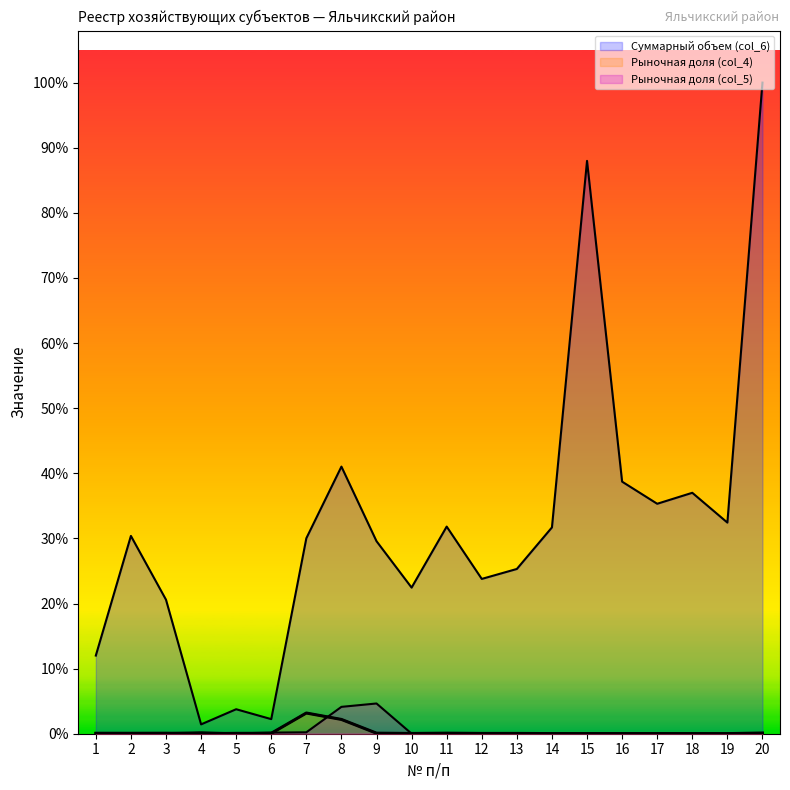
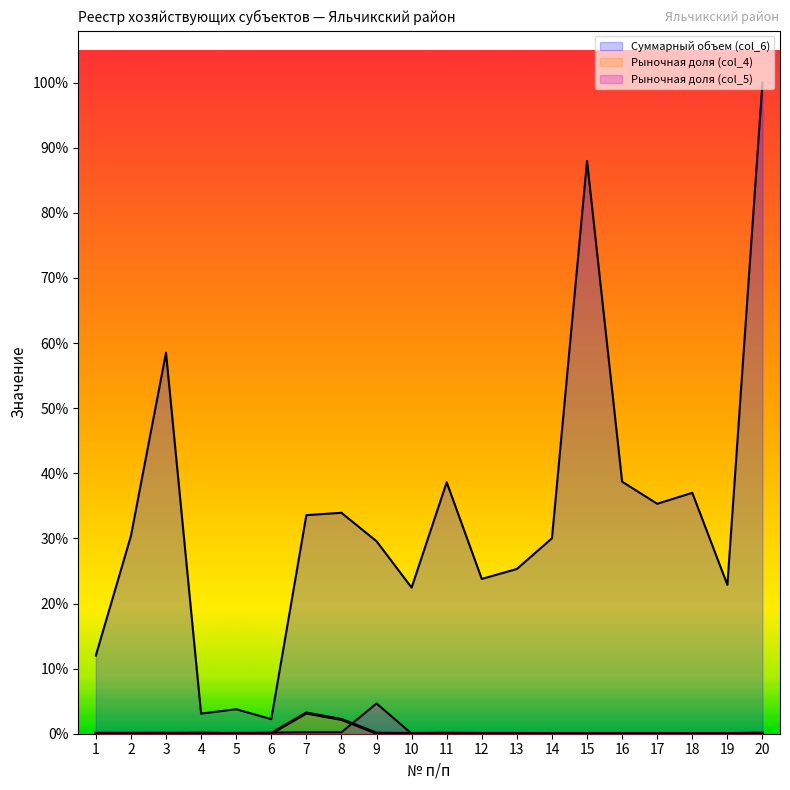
  {
    "Суммарный объем (col_6)": {
      "1": "12%",
      "2": "30%",
-     "3": "21%",
-     "4": "1%",
+     "3": "59%",
+     "4": "3%",
      "5": "4%",
      "6": "2%",
-     "7": "30%",
-     "8": "41%",
+     "7": "34%",
+     "8": "34%",
      "9": "30%",
      "10": "22%",
-     "11": "32%",
+     "11": "39%",
      "12": "24%",
      "13": "25%",
-     "14": "32%",
+     "14": "30%",
      "15": "88%",
      "16": "39%",
      "17": "35%",
      "18": "37%",
-     "19": "32%"
+     "19": "23%"
    },
    "Рыночная доля (col_4)": {
      "7": "3%",
      "8": "2%",
      "9": "0%"
    },
    "Рыночная доля (col_5)": {
      "7": "0%",
-     "8": "4%",
+     "8": "0%",
      "9": "5%"
    }
  }
